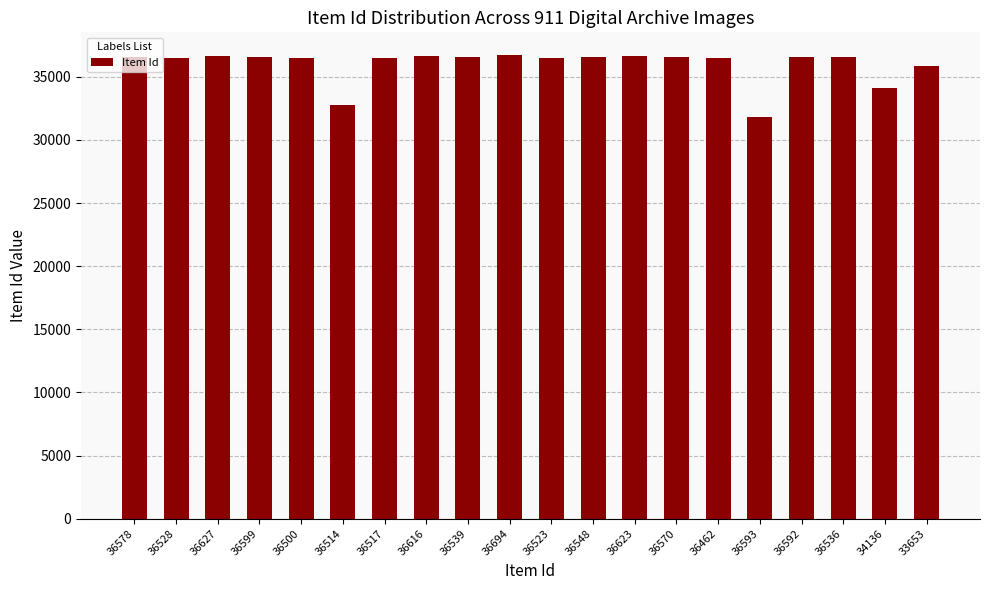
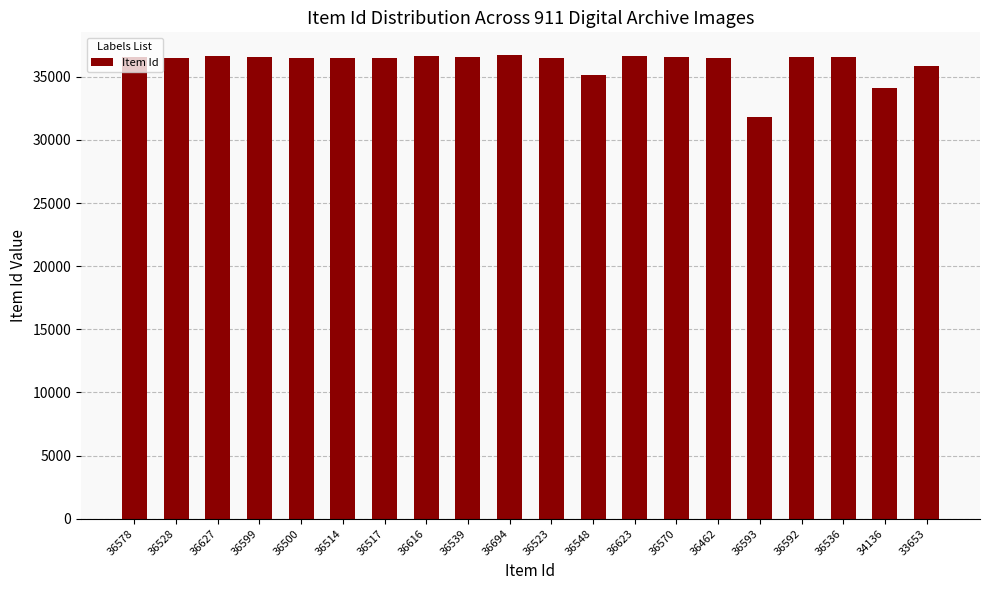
  {
    "36528": 36500,
    "36627": 36600,
    "36599": 36600,
    "36500": 36500,
-   "36514": 32800,
+   "36514": 36500,
    "36517": 36500,
    "36616": 36600,
    "36539": 36500,
    "36694": 36700,
    "36523": 36500,
-   "36548": 36500,
+   "36548": 35200,
    "36623": 36600,
    "36570": 36600,
    "36462": 36500,
    "36593": 31800,
    "36592": 36600,
    "36536": 36500,
    "34136": 34100,
    "33653": 35800
  }
